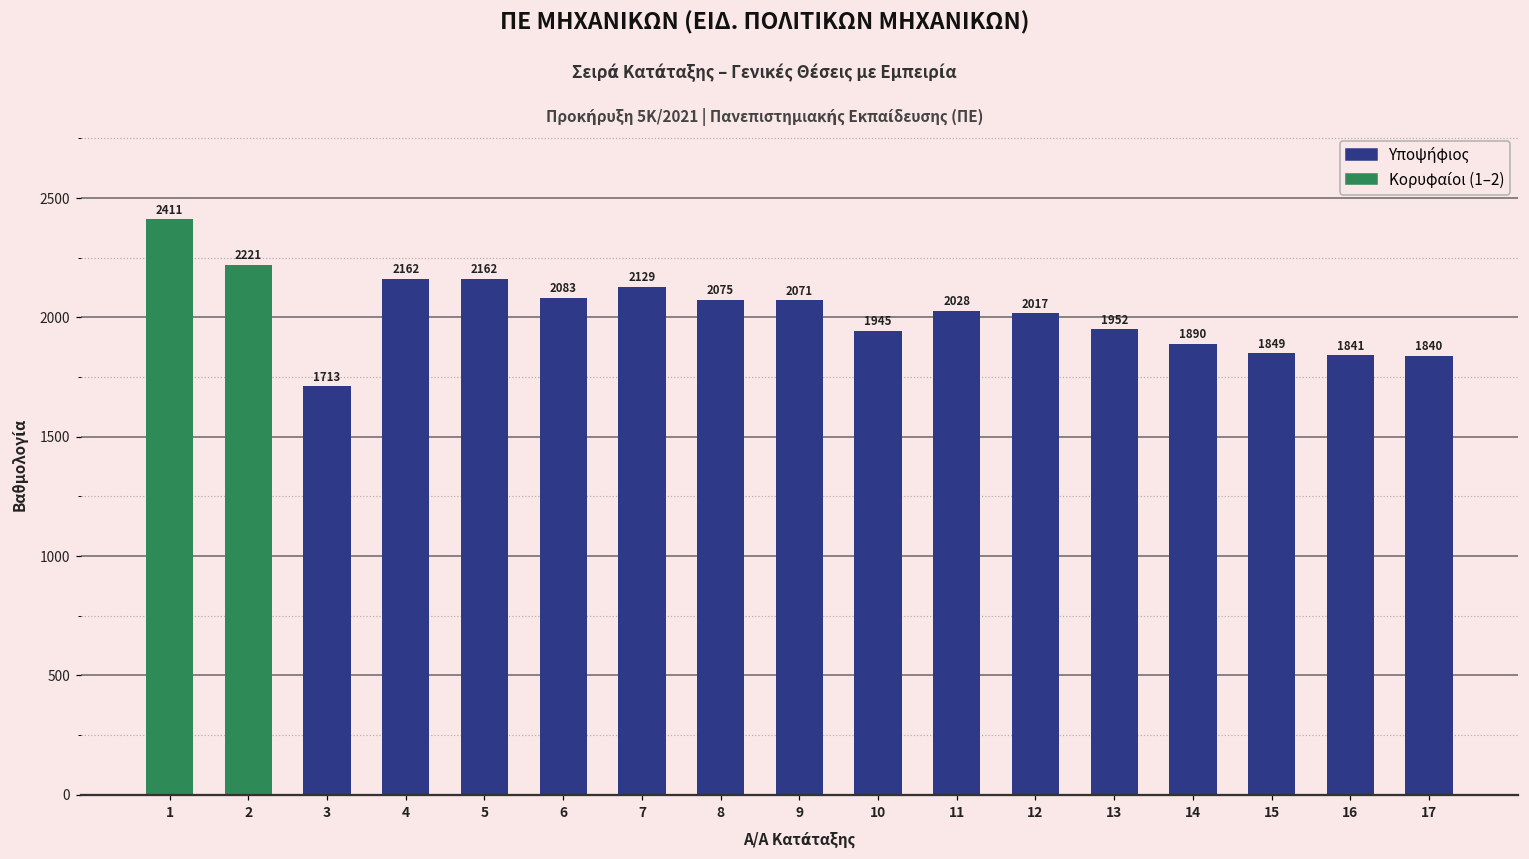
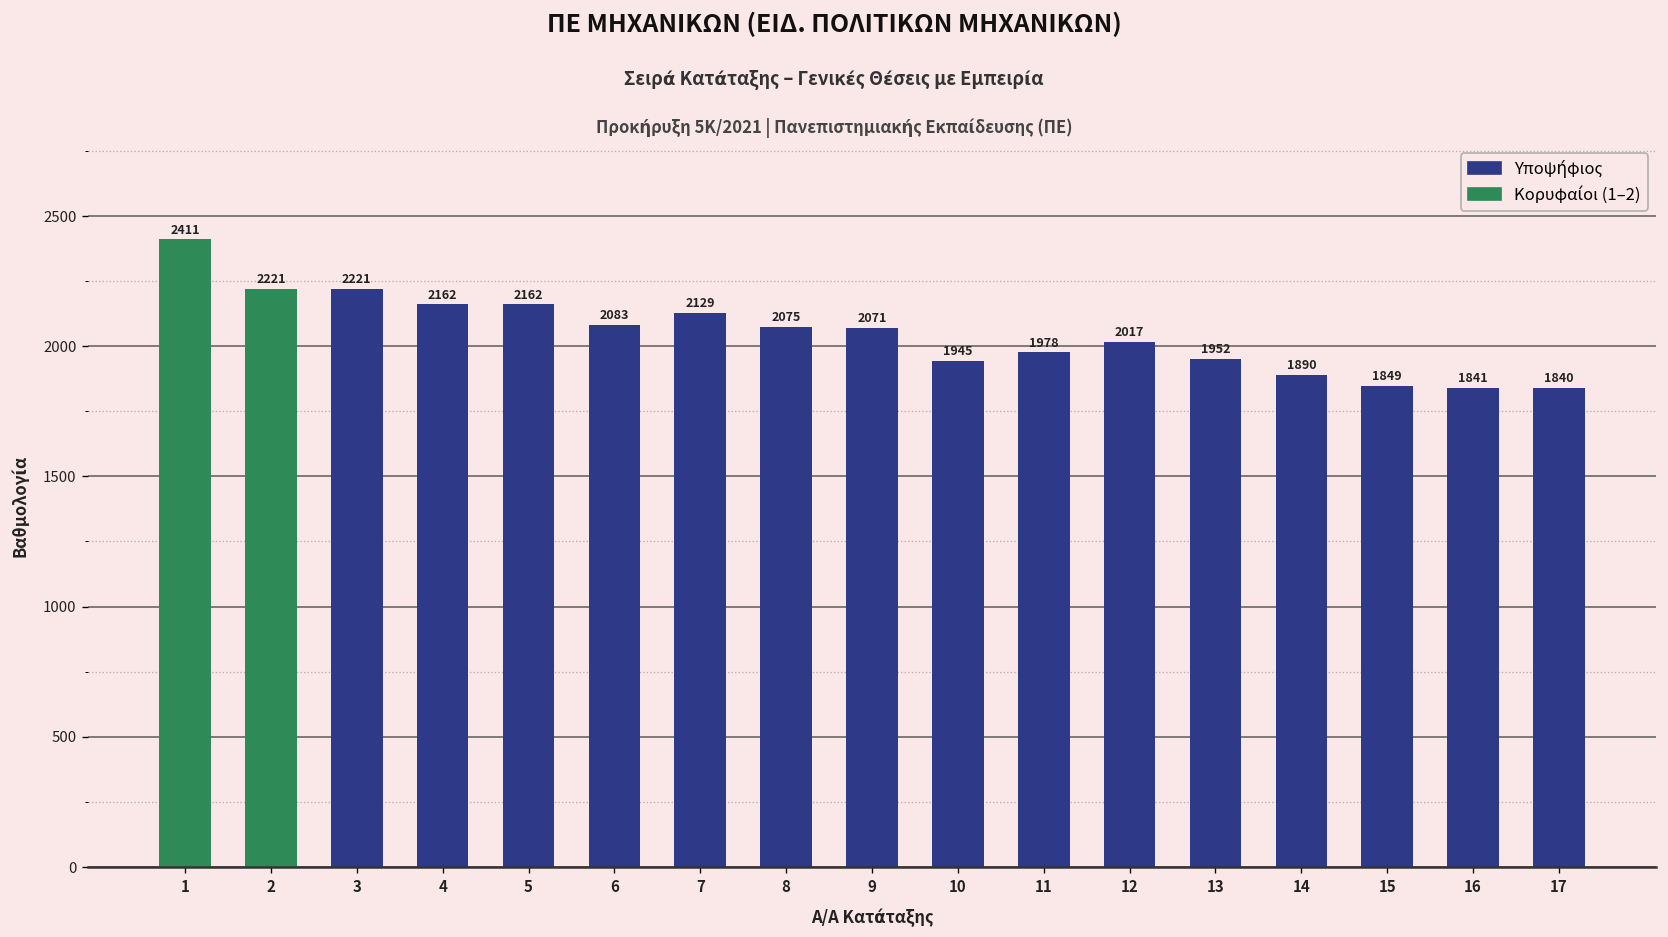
  {
    "1": 2411,
    "2": 2221,
-   "3": 1713,
+   "3": 2221,
    "4": 2162,
    "5": 2162,
    "6": 2083,
    "7": 2129,
    "8": 2075,
    "9": 2071,
    "10": 1945,
-   "11": 2028,
+   "11": 1978,
    "12": 2017,
    "13": 1952,
    "14": 1890,
    "15": 1849,
    "16": 1841,
    "17": 1840
  }
